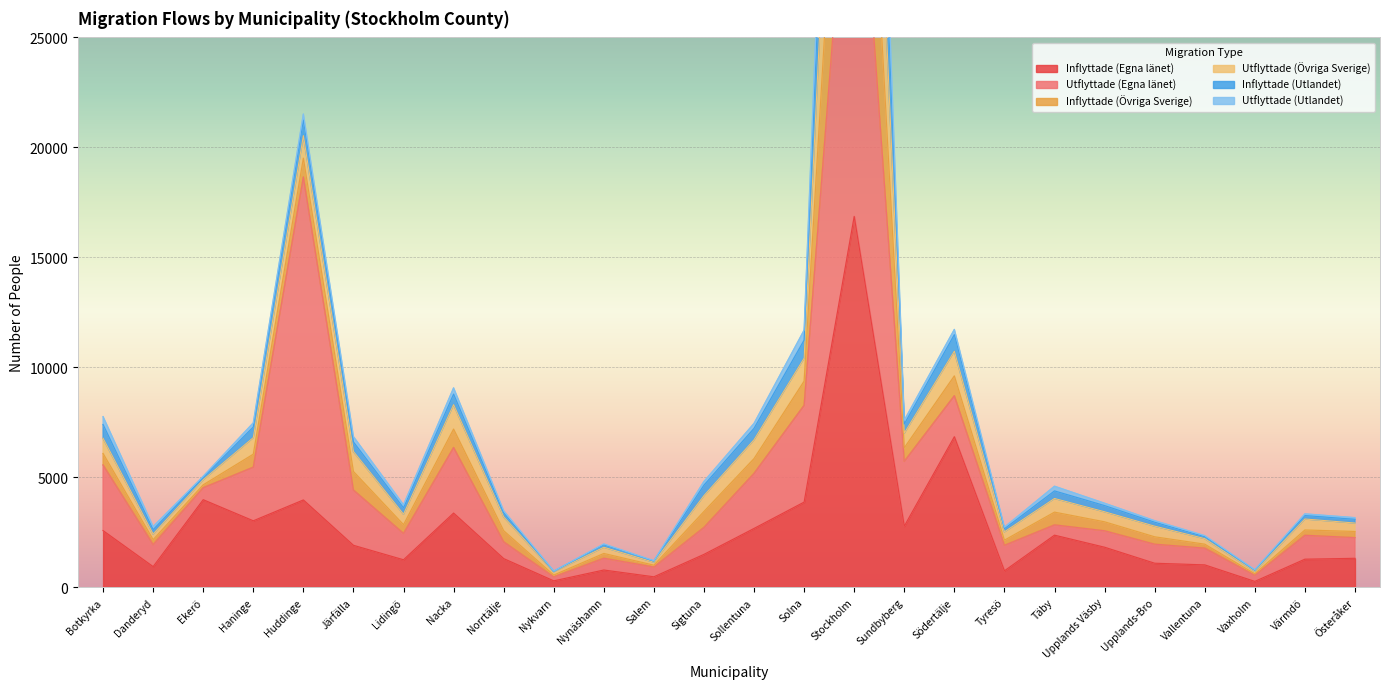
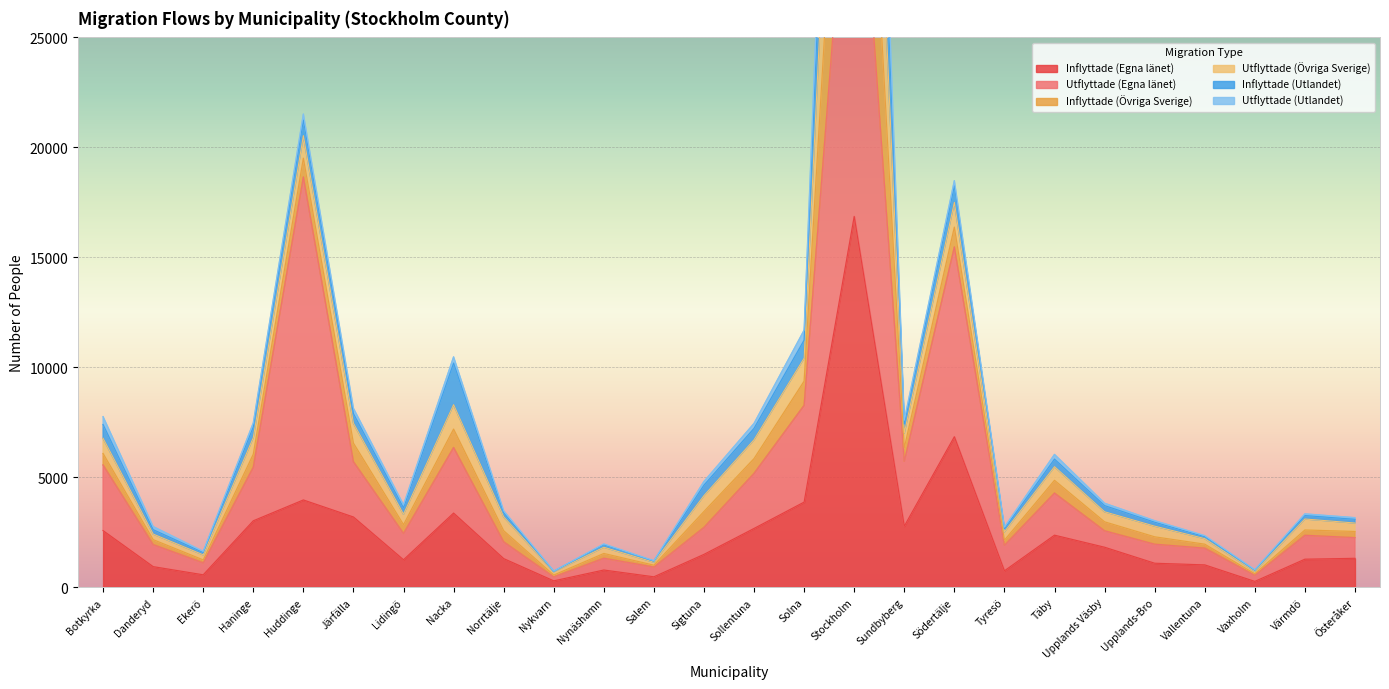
  {
    "Inflyttade (Egna länet)": {
      "Botkyrka": 2600,
      "Danderyd": 900,
-     "Ekerö": 4000,
+     "Ekerö": 600,
      "Haninge": 3000,
      "Huddinge": 4000,
-     "Järfälla": 1900,
+     "Järfälla": 3200,
      "Lidingö": 1300,
      "Nacka": 3400,
      "Norrtälje": 1300,
      "Nykvarn": 300,
      "Nynäshamn": 800,
      "Salem": 500,
      "Sigtuna": 1500,
      "Sollentuna": 2700,
      "Solna": 3900,
      "Stockholm": 16900,
      "Sundbyberg": 2800,
      "Södertälje": 6900,
      "Tyresö": 800,
      "Täby": 2400,
      "Upplands Väsby": 1800,
      "Upplands-Bro": 1100,
      "Vallentuna": 1000,
      "Vaxholm": 300,
      "Värmdö": 1300,
      "Österåker": 1300
    },
    "Utflyttade (Egna länet)": {
      "Botkyrka": 3000,
      "Danderyd": 1000,
      "Ekerö": 500,
      "Haninge": 2400,
      "Huddinge": 14700,
      "Järfälla": 2500,
      "Lidingö": 1200,
      "Nacka": 3000,
      "Norrtälje": 800,
      "Nynäshamn": 500,
      "Sigtuna": 1200,
      "Sollentuna": 2500,
      "Solna": 4400,
      "Sundbyberg": 2900,
-     "Södertälje": 1900,
+     "Södertälje": 8600,
      "Tyresö": 1200,
-     "Täby": 500,
+     "Täby": 1900,
      "Upplands Väsby": 700,
      "Upplands-Bro": 900,
      "Vallentuna": 800,
      "Värmdö": 1100,
      "Österåker": 900
    },
    "Inflyttade (Utlandet)": {
      "Botkyrka": 600,
      "Danderyd": 200,
      "Haninge": 500,
      "Huddinge": 700,
      "Järfälla": 400,
      "Lidingö": 300,
-     "Nacka": 500,
+     "Nacka": 1900,
      "Sigtuna": 500,
      "Sollentuna": 500,
      "Solna": 800,
      "Sundbyberg": 400,
      "Södertälje": 800,
      "Täby": 300
    },
    "Utflyttade (Utlandet)": {
      "Botkyrka": 400,
      "Danderyd": 100,
      "Haninge": 200,
      "Huddinge": 300,
      "Järfälla": 200,
      "Lidingö": 100,
      "Nacka": 300,
      "Sigtuna": 200,
      "Sollentuna": 200,
      "Solna": 500,
      "Sundbyberg": 200,
      "Södertälje": 200,
      "Täby": 200
    }
  }
